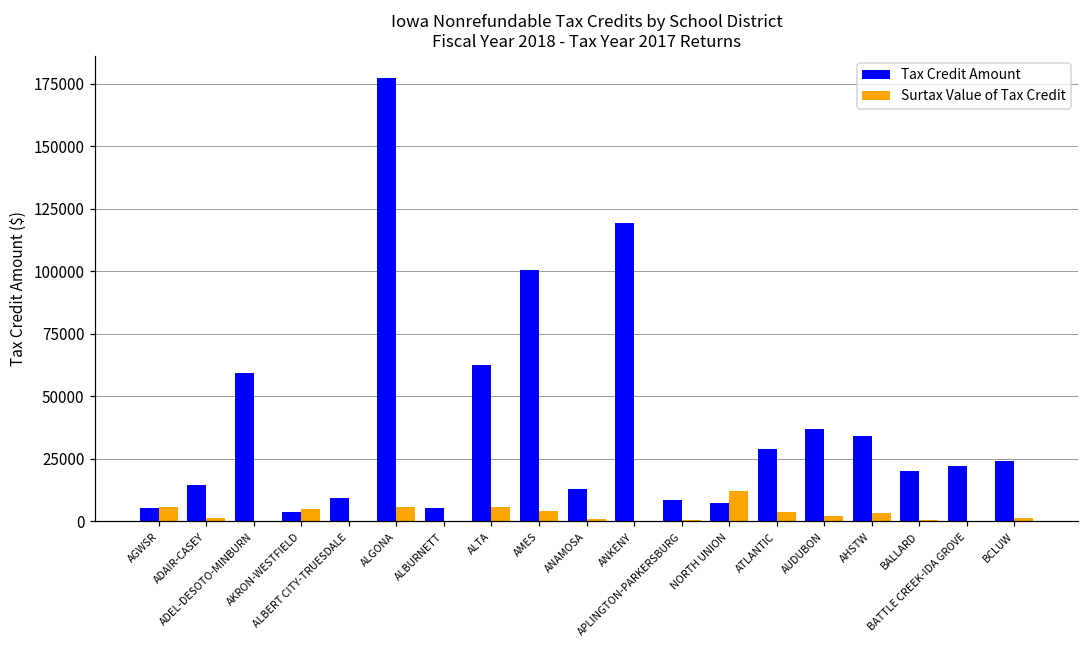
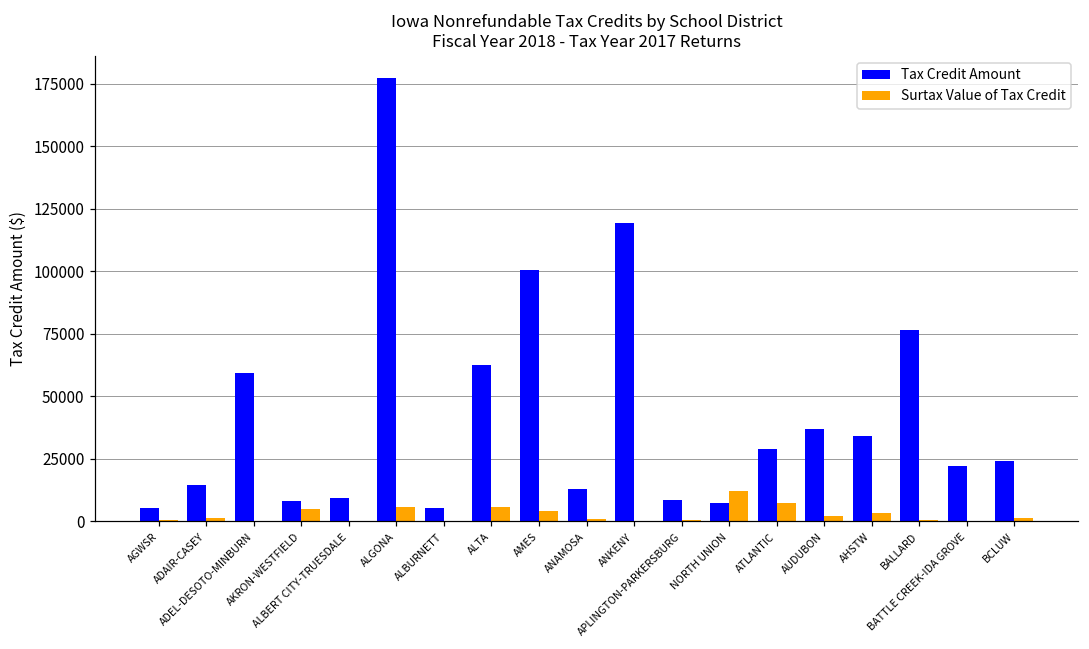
  {
    "Tax Credit Amount": {
      "AGWSR": 5000,
      "ADAIR-CASEY": 14000,
      "ADEL-DESOTO-MINBURN": 59000,
-     "AKRON-WESTFIELD": 4000,
+     "AKRON-WESTFIELD": 8000,
      "ALBERT CITY-TRUESDALE": 9000,
      "ALGONA": 177000,
      "ALBURNETT": 5000,
      "ALTA": 63000,
      "AMES": 101000,
      "ANAMOSA": 13000,
      "ANKENY": 119000,
      "APLINGTON-PARKERSBURG": 9000,
      "NORTH UNION": 7000,
      "ATLANTIC": 29000,
      "AUDUBON": 37000,
      "AHSTW": 34000,
-     "BALLARD": 20000,
+     "BALLARD": 76000,
      "BATTLE CREEK-IDA GROVE": 22000,
      "BCLUW": 24000
    },
    "Surtax Value of Tax Credit": {
-     "AGWSR": 6000,
+     "AGWSR": 0,
      "ADAIR-CASEY": 1000,
      "ADEL-DESOTO-MINBURN": 0,
      "AKRON-WESTFIELD": 5000,
      "ALBERT CITY-TRUESDALE": 0,
      "ALGONA": 6000,
      "ALTA": 6000,
      "AMES": 4000,
      "ANKENY": 0,
      "NORTH UNION": 12000,
-     "ATLANTIC": 3000,
+     "ATLANTIC": 7000,
      "AUDUBON": 2000,
      "AHSTW": 3000,
      "BCLUW": 1000
    }
  }
